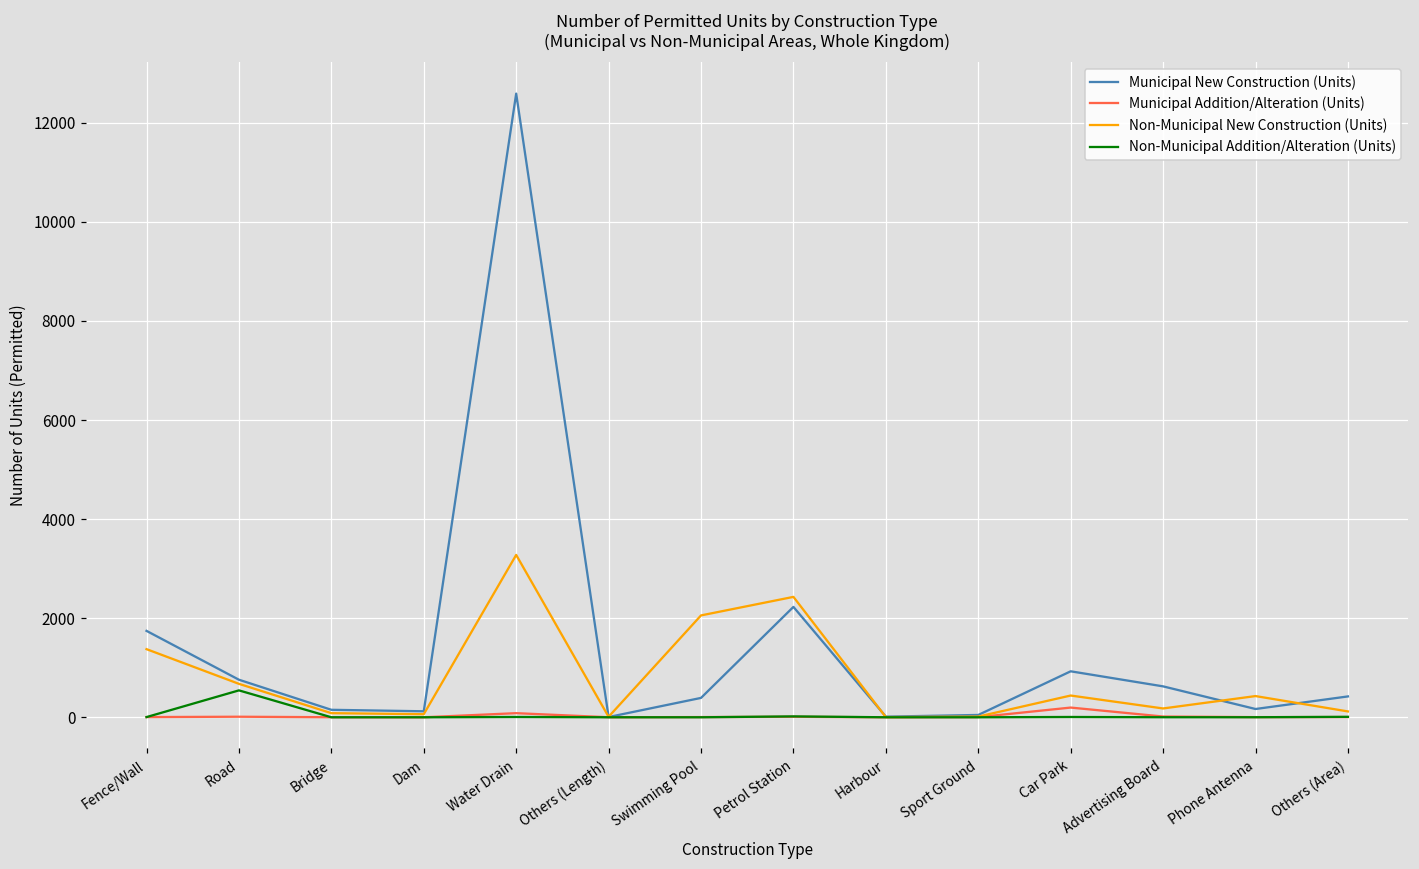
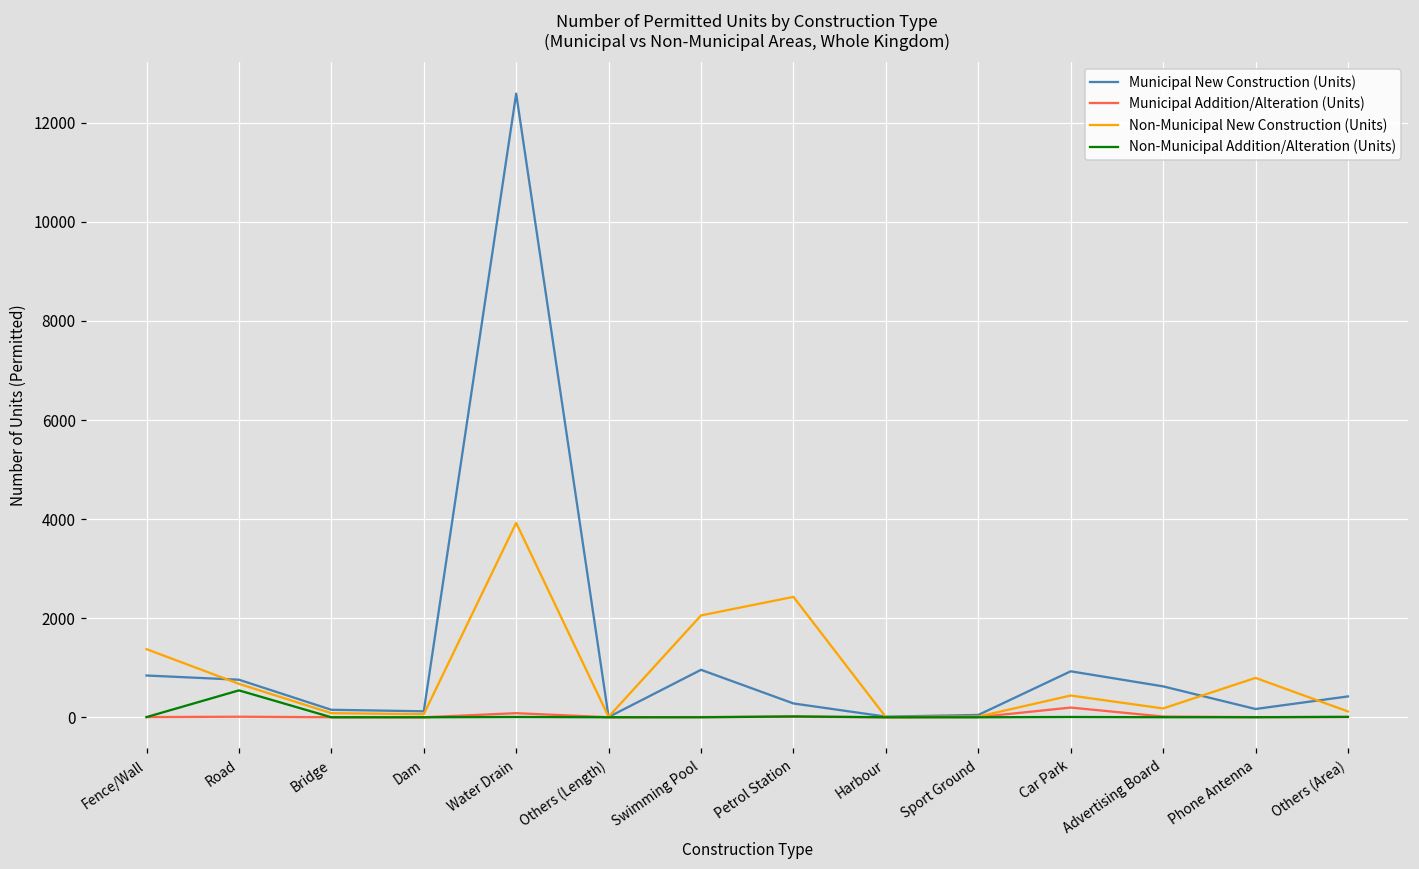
  {
    "Municipal New Construction (Units)": {
-     "Fence/Wall": 1700,
+     "Fence/Wall": 800,
      "Road": 800,
      "Bridge": 200,
      "Dam": 100,
      "Water Drain": 12600,
-     "Swimming Pool": 400,
-     "Petrol Station": 2200,
+     "Swimming Pool": 1000,
+     "Petrol Station": 300,
      "Car Park": 900,
      "Advertising Board": 600,
      "Phone Antenna": 200,
      "Others (Area)": 400
    },
    "Municipal Addition/Alteration (Units)": {
      "Road": 0,
      "Water Drain": 100,
      "Car Park": 200
    },
    "Non-Municipal New Construction (Units)": {
      "Fence/Wall": 1400,
      "Road": 700,
      "Bridge": 100,
      "Dam": 100,
-     "Water Drain": 3300,
+     "Water Drain": 3900,
      "Swimming Pool": 2100,
      "Petrol Station": 2400,
      "Car Park": 400,
      "Advertising Board": 200,
-     "Phone Antenna": 400,
+     "Phone Antenna": 800,
      "Others (Area)": 100
    },
    "Non-Municipal Addition/Alteration (Units)": {
      "Road": 500,
      "Water Drain": 0,
      "Car Park": 0
    }
  }
